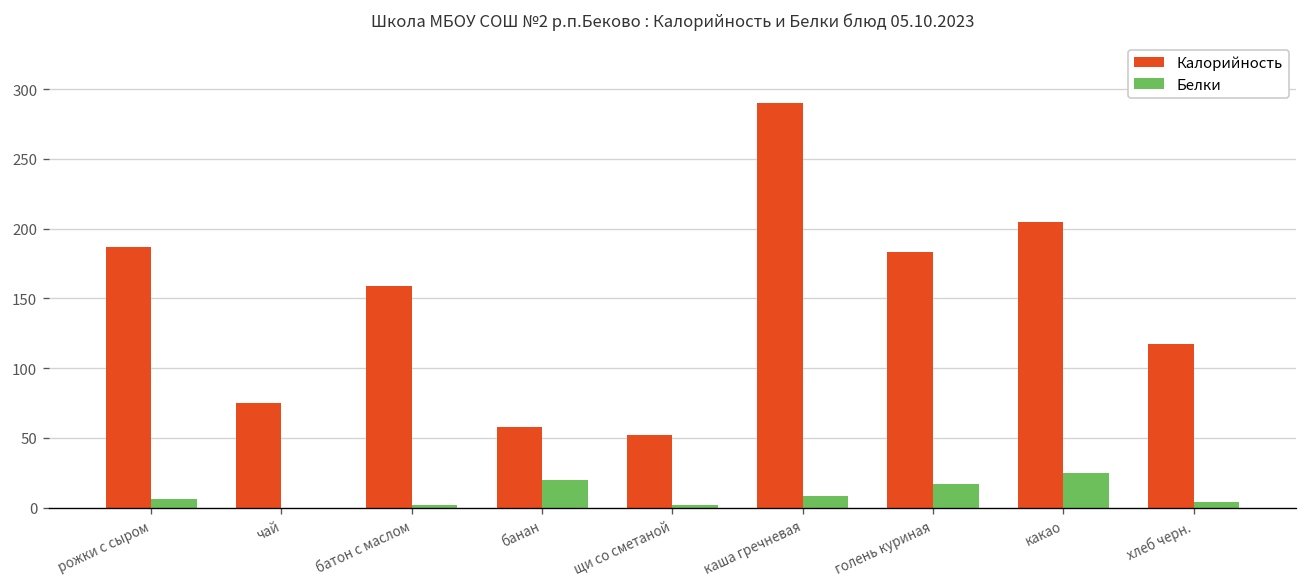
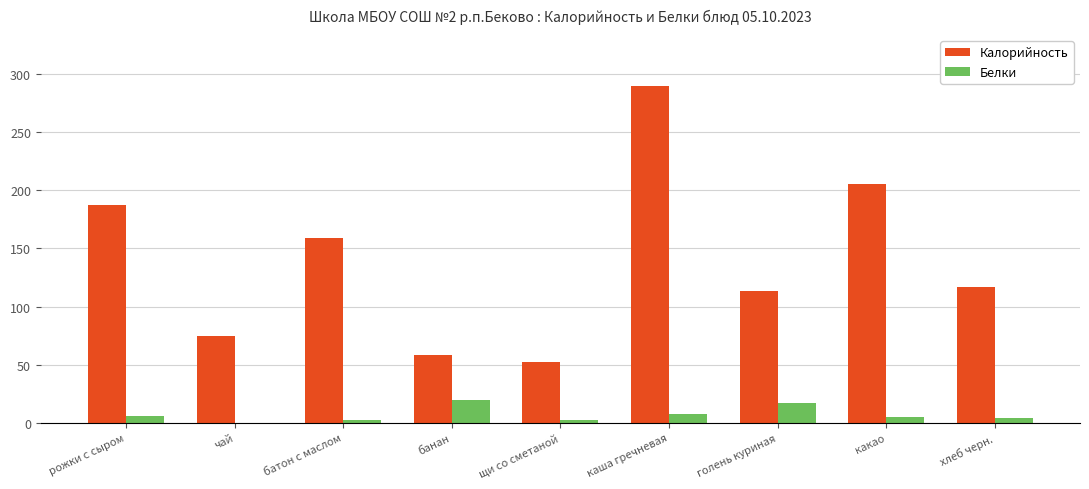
  {
    "Калорийность": {
      "рожки с сыром": 187,
      "чай": 75,
      "батон с маслом": 159,
      "банан": 58,
      "щи со сметаной": 52,
      "каша гречневая": 290,
-     "голень куриная": 183,
+     "голень куриная": 113,
      "какао": 205,
      "хлеб черн.": 117
    },
    "Белки": {
      "рожки с сыром": 6,
      "чай": 0,
      "банан": 20,
      "каша гречневая": 8,
      "голень куриная": 17,
-     "какао": 25,
+     "какао": 5,
      "хлеб черн.": 4
    }
  }
